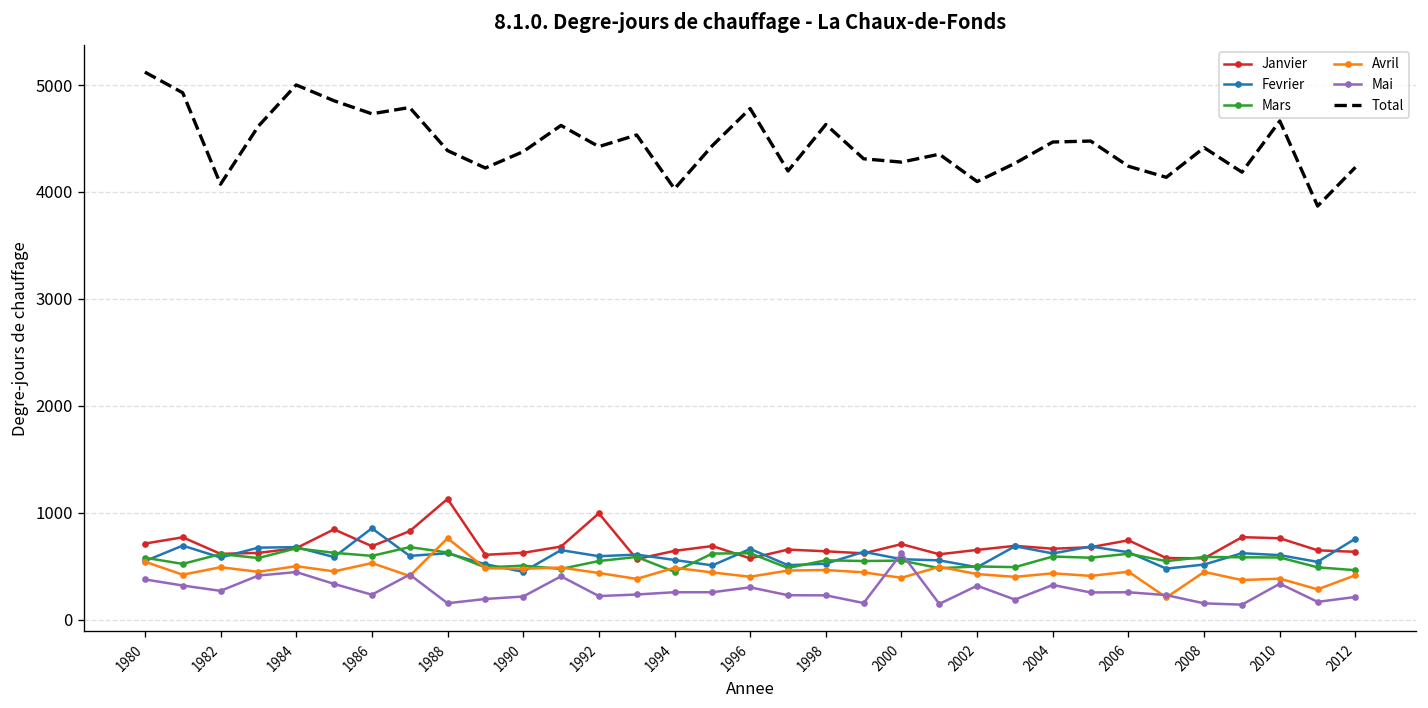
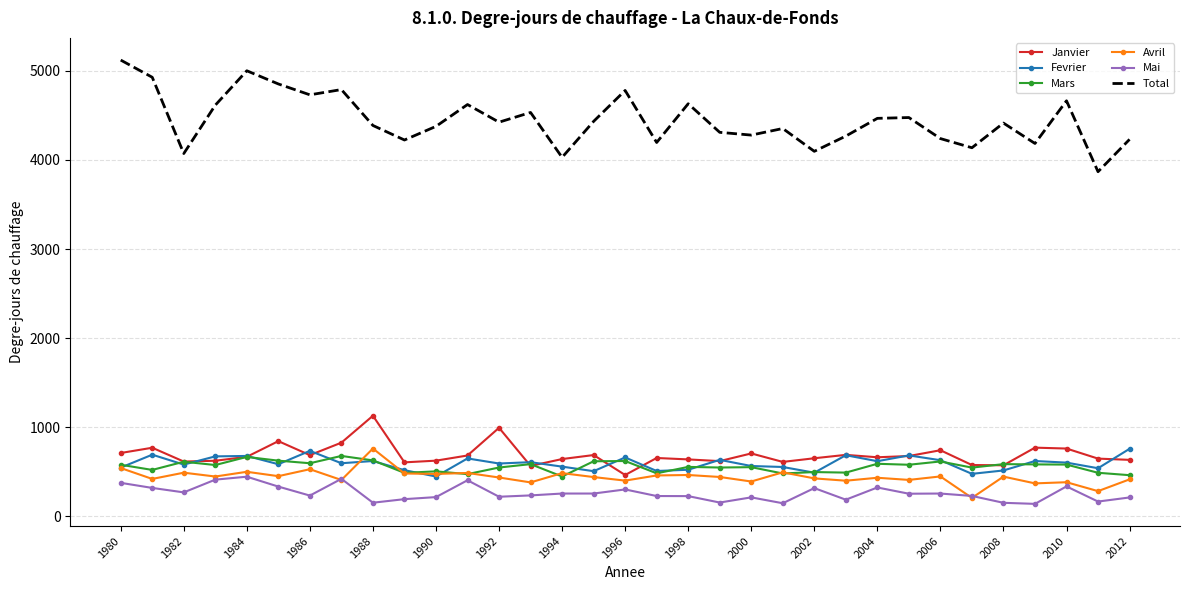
  {
    "Janvier": {
      "1980": 700,
      "1986": 700,
      "1988": 1100,
      "1990": 600,
      "1992": 1000,
      "1994": 600,
-     "1996": 600,
+     "1996": 500,
      "1998": 600,
      "2000": 700,
      "2002": 700,
      "2004": 700,
      "2006": 700,
      "2010": 800,
      "2012": 600
    },
    "Fevrier": {
      "1982": 600,
-     "1986": 900,
+     "1986": 700,
      "1990": 400,
      "1992": 600,
      "1994": 600,
      "1996": 700,
      "1998": 500,
      "2004": 600,
      "2008": 500,
      "2012": 800
    },
    "Mars": {
      "1980": 600,
      "1986": 600,
      "1992": 500,
      "1994": 400,
      "1996": 600,
      "1998": 600,
      "2004": 600,
      "2012": 500
    },
    "Avril": {
      "1982": 500,
      "1984": 500,
      "1986": 500,
      "1988": 800,
      "1992": 400,
      "1994": 500,
      "1996": 400,
      "1998": 500,
      "2000": 400,
      "2002": 400,
      "2004": 400,
      "2006": 400,
      "2008": 400,
      "2010": 400,
      "2012": 400
    },
    "Mai": {
      "1980": 400,
      "1982": 300,
      "1984": 400,
      "1986": 200,
      "1988": 200,
      "1990": 200,
      "1992": 200,
      "1994": 300,
      "1996": 300,
      "1998": 200,
-     "2000": 600,
+     "2000": 200,
      "2002": 300,
      "2004": 300,
      "2006": 300,
      "2008": 200,
      "2010": 300,
      "2012": 200
    },
    "Total": {
      "1980": 5100,
      "1982": 4100,
      "1984": 5000,
      "1986": 4700,
      "1988": 4400,
      "1990": 4400,
      "1992": 4400,
      "1994": 4000,
      "1996": 4800,
      "1998": 4600,
      "2000": 4300,
      "2002": 4100,
      "2004": 4500,
      "2006": 4200,
      "2008": 4400,
      "2010": 4700,
      "2012": 4200
    }
  }
